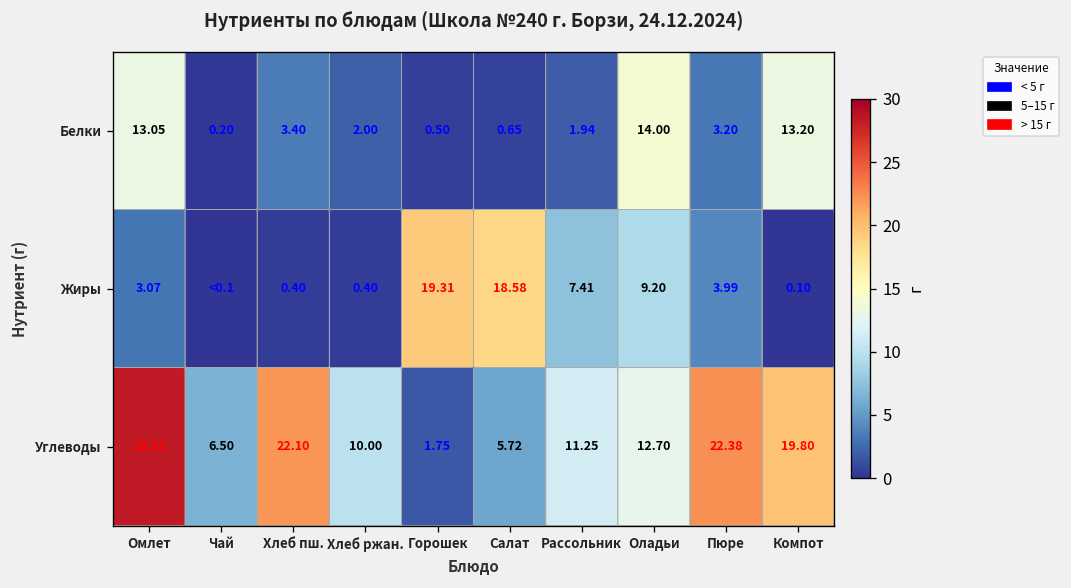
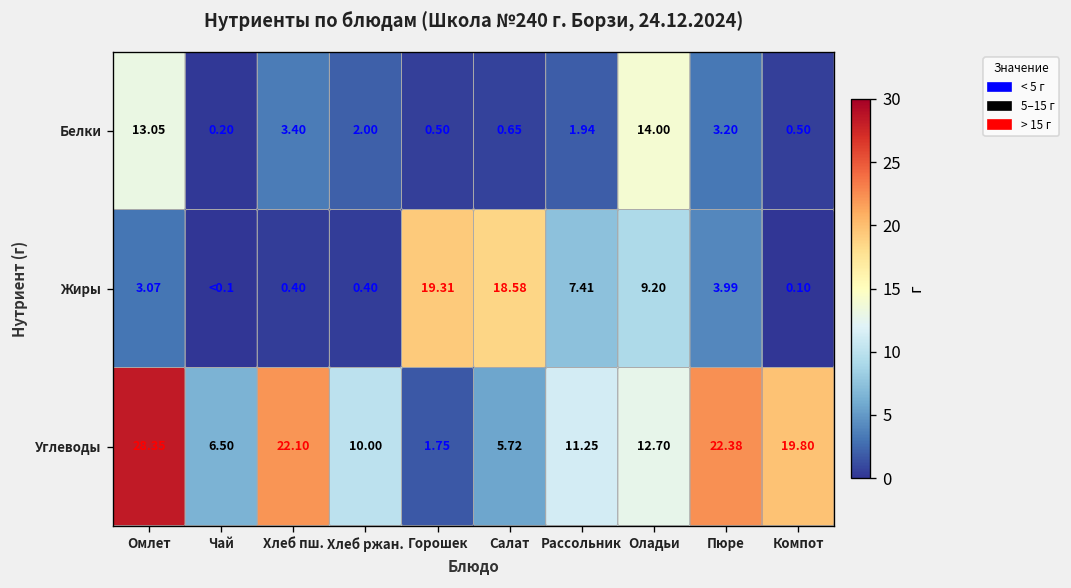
  {
    "Белки": {
      "Омлет": 13.05,
      "Чай": 0.20,
      "Хлеб пш.": 3.40,
      "Хлеб ржан.": 2.00,
      "Горошек": 0.50,
      "Салат": 0.65,
      "Рассольник": 1.94,
      "Оладьи": 14.00,
      "Пюре": 3.20,
-     "Компот": 13.20
+     "Компот": 0.50
    },
    "Жиры": {
      "Омлет": 3.07,
      "Чай": 0.1,
      "Хлеб пш.": 0.40,
      "Хлеб ржан.": 0.40,
      "Горошек": 19.31,
      "Салат": 18.58,
      "Рассольник": 7.41,
      "Оладьи": 9.20,
      "Пюре": 3.99,
      "Компот": 0.10
    },
    "Углеводы": {
      "Омлет": 28.35,
      "Чай": 6.50,
      "Хлеб пш.": 22.10,
      "Хлеб ржан.": 10.00,
      "Горошек": 1.75,
      "Салат": 5.72,
      "Рассольник": 11.25,
      "Оладьи": 12.70,
      "Пюре": 22.38,
      "Компот": 19.80
    }
  }
